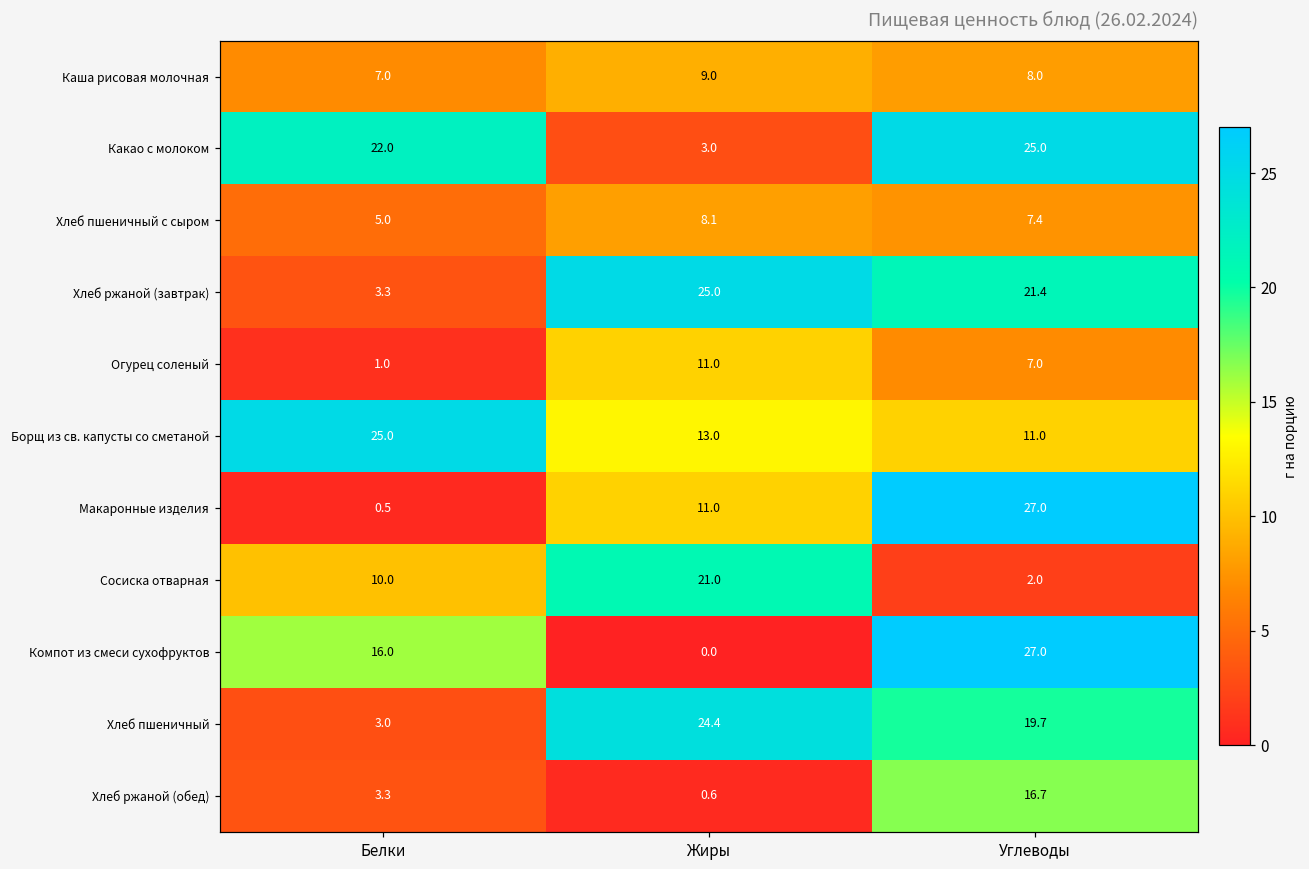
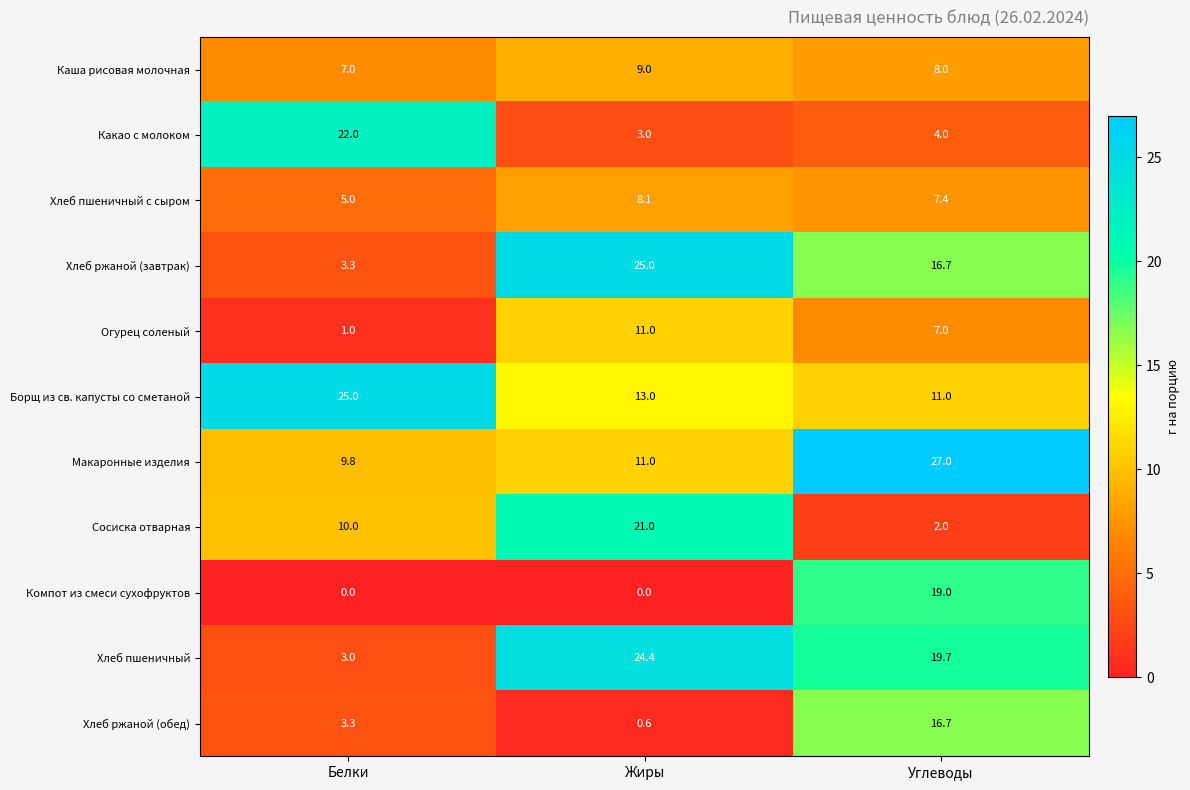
  {
    "Каша рисовая молочная": {
      "Белки": 7.0,
      "Жиры": 9.0,
      "Углеводы": 8.0
    },
    "Какао с молоком": {
      "Белки": 22.0,
      "Жиры": 3.0,
-     "Углеводы": 25.0
+     "Углеводы": 4.0
    },
    "Хлеб пшеничный с сыром": {
      "Белки": 5.0,
      "Жиры": 8.1,
      "Углеводы": 7.4
    },
    "Хлеб ржаной (завтрак)": {
      "Белки": 3.3,
      "Жиры": 25.0,
-     "Углеводы": 21.4
+     "Углеводы": 16.7
    },
    "Огурец соленый": {
      "Белки": 1.0,
      "Жиры": 11.0,
      "Углеводы": 7.0
    },
    "Борщ из св. капусты со сметаной": {
      "Белки": 25.0,
      "Жиры": 13.0,
      "Углеводы": 11.0
    },
    "Макаронные изделия": {
-     "Белки": 0.5,
+     "Белки": 9.8,
      "Жиры": 11.0,
      "Углеводы": 27.0
    },
    "Сосиска отварная": {
      "Белки": 10.0,
      "Жиры": 21.0,
      "Углеводы": 2.0
    },
    "Компот из смеси сухофруктов": {
-     "Белки": 16.0,
+     "Белки": 0.0,
      "Жиры": 0.0,
-     "Углеводы": 27.0
+     "Углеводы": 19.0
    },
    "Хлеб пшеничный": {
      "Белки": 3.0,
      "Жиры": 24.4,
      "Углеводы": 19.7
    },
    "Хлеб ржаной (обед)": {
      "Белки": 3.3,
      "Жиры": 0.6,
      "Углеводы": 16.7
    }
  }
